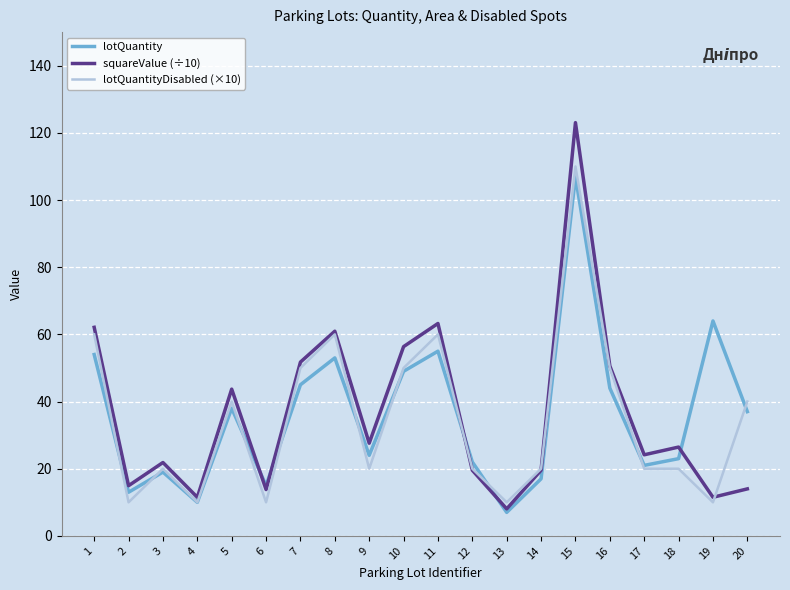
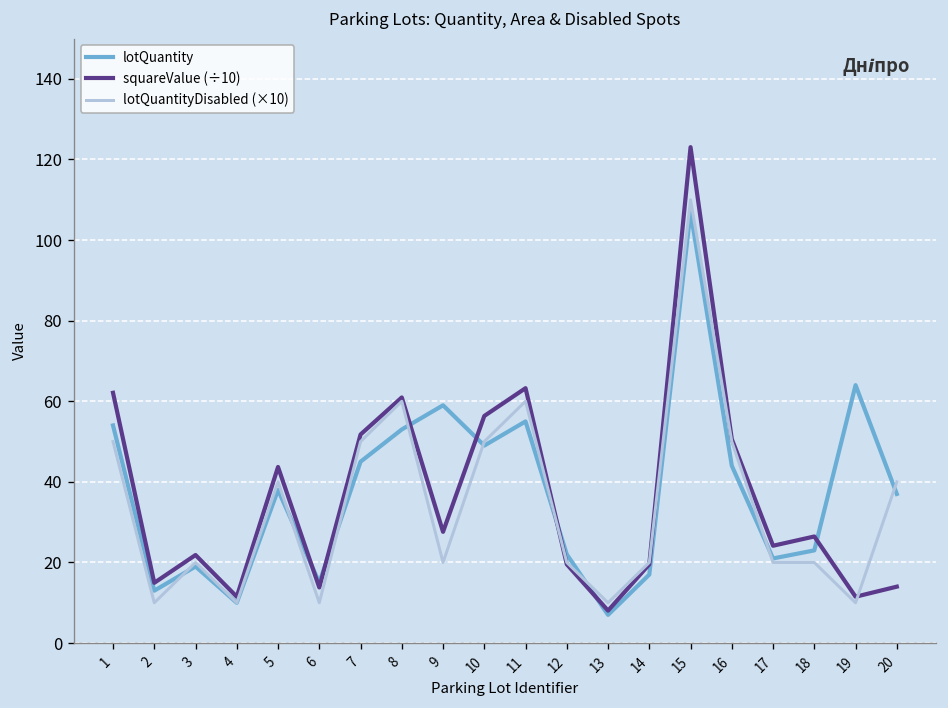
  {
    "lotQuantity": {
      "1": 54,
      "2": 13,
      "3": 19,
      "5": 38,
      "6": 15,
      "7": 45,
      "8": 53,
-     "9": 24,
+     "9": 59,
      "10": 49,
      "11": 55,
      "12": 22,
      "13": 7,
      "14": 17,
      "15": 107,
      "16": 44,
      "17": 21,
      "18": 23,
      "19": 64,
      "20": 37
    },
    "squareValue (÷10)": {
      "1": 62,
      "2": 15,
      "3": 22,
      "4": 12,
      "5": 44,
      "6": 14,
      "7": 52,
      "8": 61,
      "9": 28,
      "10": 56,
      "11": 63,
      "13": 8,
      "15": 123,
      "17": 24,
      "18": 26,
      "19": 12,
      "20": 14
    },
    "lotQuantityDisabled (×10)": {
-     "1": 60,
+     "1": 50,
      "2": 10,
      "3": 20,
      "5": 40,
      "6": 10,
      "7": 50,
      "8": 60,
      "9": 20,
      "10": 50,
      "11": 60,
      "13": 10,
      "15": 110,
      "17": 20,
      "18": 20,
      "19": 10,
      "20": 40
    }
  }
